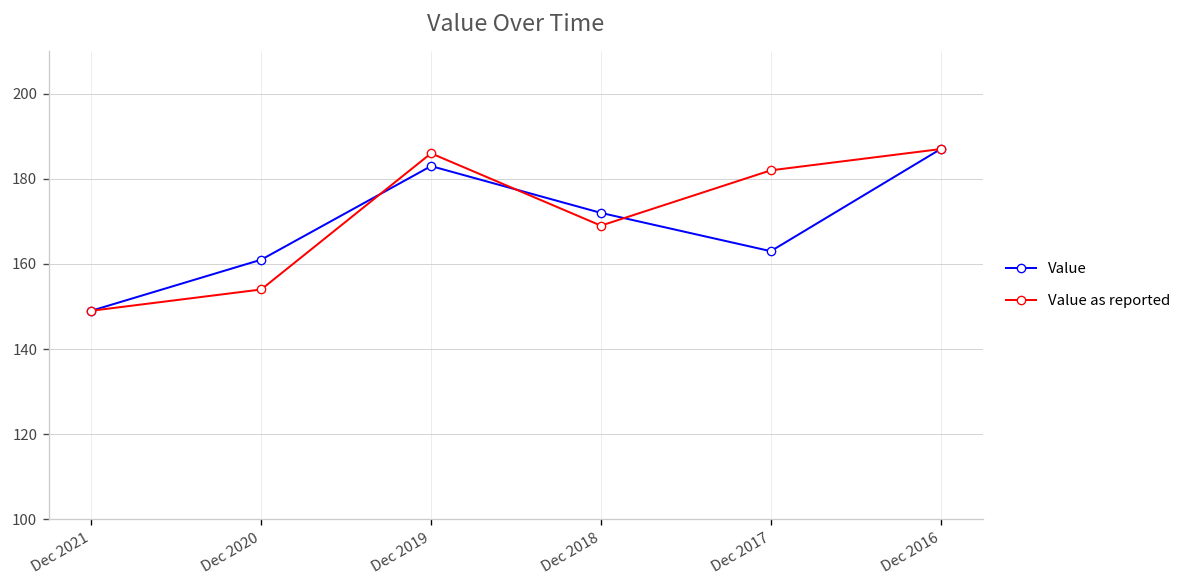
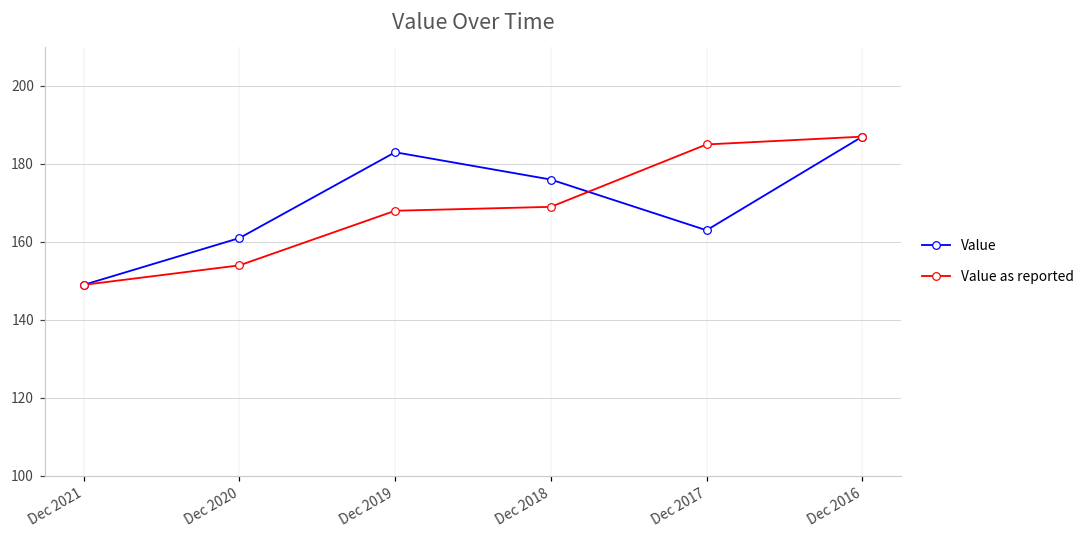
  {
    "Value": {
      "Dec 2020": 161,
      "Dec 2019": 183,
-     "Dec 2018": 172,
+     "Dec 2018": 176,
      "Dec 2017": 163
    },
    "Value as reported": {
      "Dec 2020": 154,
-     "Dec 2019": 186,
+     "Dec 2019": 168,
      "Dec 2018": 169,
-     "Dec 2017": 182
+     "Dec 2017": 185
    }
  }
